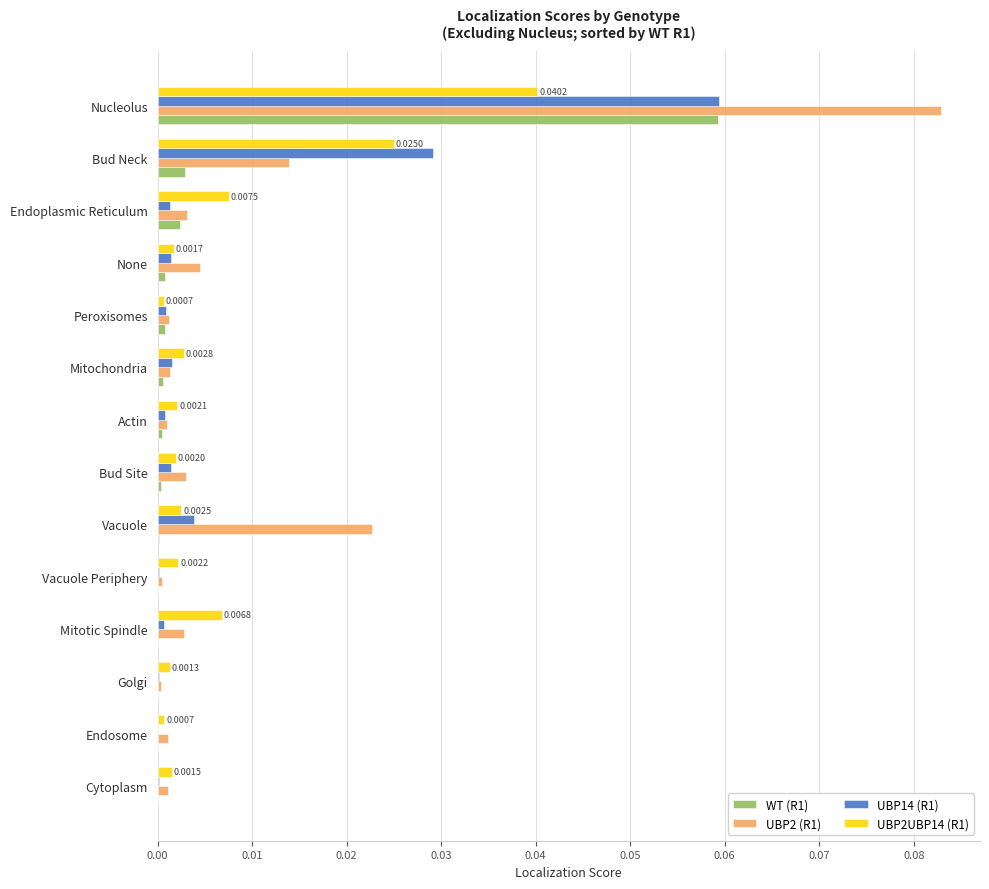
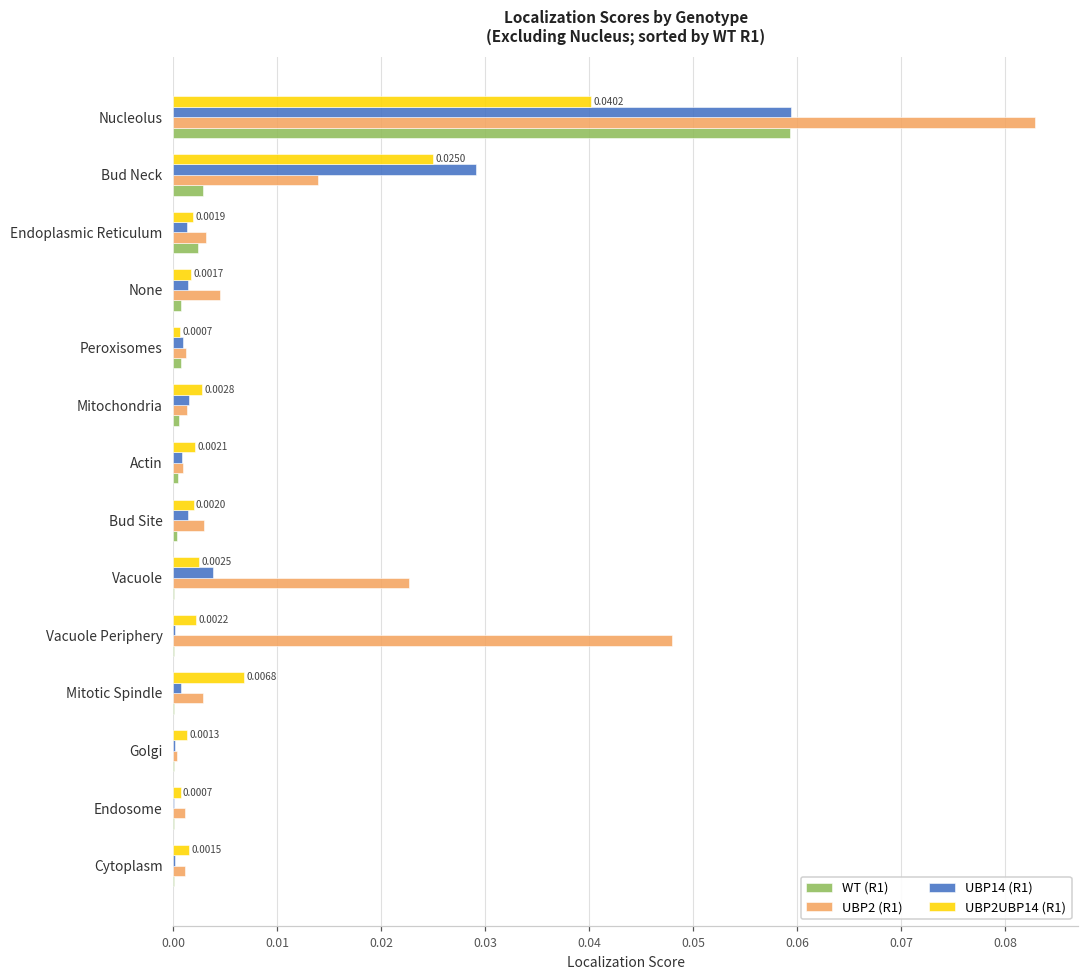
  {
    "WT (R1)": {
      "Nucleolus": 0.059,
      "Bud Neck": 0.003,
      "Endoplasmic Reticulum": 0.002,
      "None": 0.001,
      "Mitochondria": 0.001,
      "Actin": 0.000,
      "Bud Site": 0.000
    },
    "UBP2 (R1)": {
      "Nucleolus": 0.083,
      "Bud Neck": 0.014,
      "Endoplasmic Reticulum": 0.003,
      "None": 0.004,
      "Peroxisomes": 0.001,
      "Mitochondria": 0.001,
      "Actin": 0.001,
      "Bud Site": 0.003,
      "Vacuole": 0.023,
-     "Vacuole Periphery": 0.000,
+     "Vacuole Periphery": 0.048,
      "Mitotic Spindle": 0.003,
      "Golgi": 0.000,
      "Endosome": 0.001,
      "Cytoplasm": 0.001
    },
    "UBP14 (R1)": {
      "Nucleolus": 0.059,
      "Bud Neck": 0.029,
      "Endoplasmic Reticulum": 0.001,
      "None": 0.001,
      "Peroxisomes": 0.001,
      "Mitochondria": 0.002,
      "Actin": 0.001,
      "Bud Site": 0.001,
      "Vacuole": 0.004,
      "Mitotic Spindle": 0.001
    },
    "UBP2UBP14 (R1)": {
      "Nucleolus": 0.0402,
      "Bud Neck": 0.0250,
-     "Endoplasmic Reticulum": 0.0075,
+     "Endoplasmic Reticulum": 0.0019,
      "None": 0.0017,
      "Peroxisomes": 0.0007,
      "Mitochondria": 0.0028,
      "Actin": 0.0021,
      "Bud Site": 0.0020,
      "Vacuole": 0.0025,
      "Vacuole Periphery": 0.0022,
      "Mitotic Spindle": 0.0068,
      "Golgi": 0.0013,
      "Endosome": 0.0007,
      "Cytoplasm": 0.0015
    }
  }
